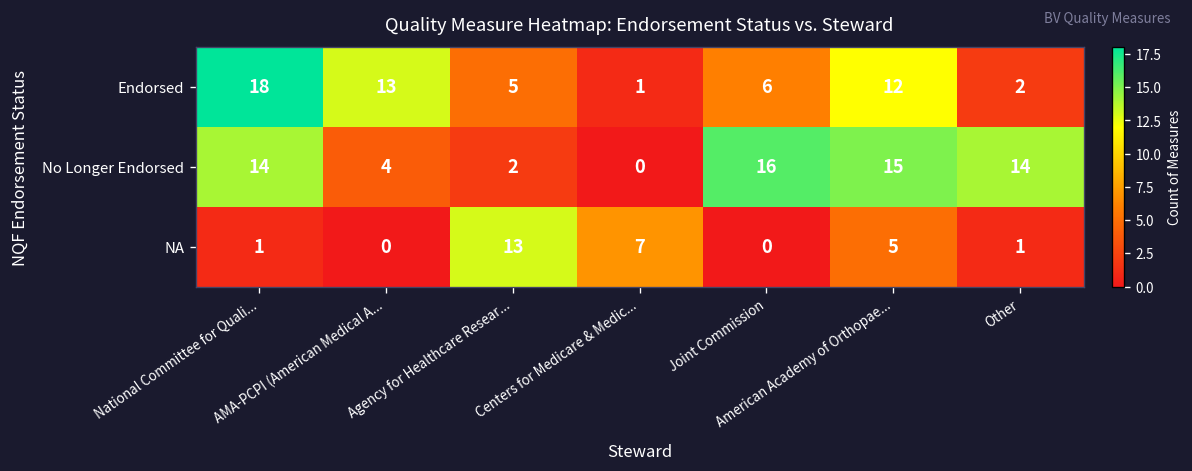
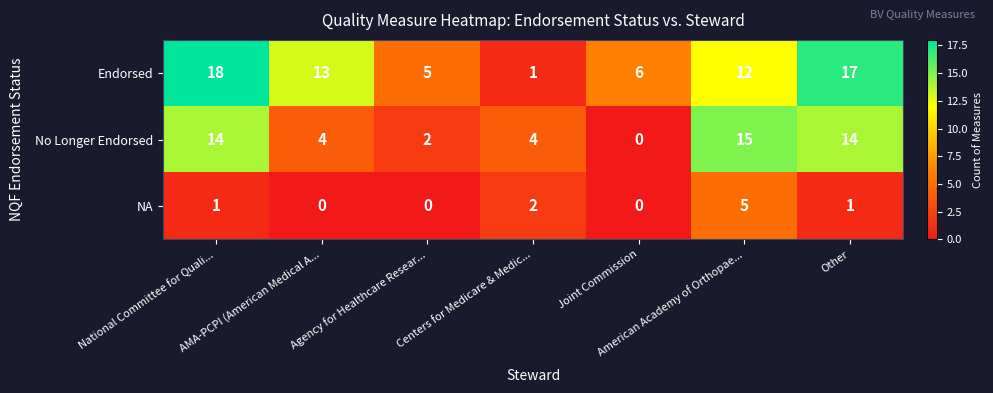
  {
    "Endorsed": {
      "National Committee for Quali...": 18,
      "AMA-PCPI (American Medical A...": 13,
      "Agency for Healthcare Resear...": 5,
      "Centers for Medicare & Medic...": 1,
      "Joint Commission": 6,
      "American Academy of Orthopae...": 12,
-     "Other": 2
+     "Other": 17
    },
    "No Longer Endorsed": {
      "National Committee for Quali...": 14,
      "AMA-PCPI (American Medical A...": 4,
      "Agency for Healthcare Resear...": 2,
-     "Centers for Medicare & Medic...": 0,
-     "Joint Commission": 16,
+     "Centers for Medicare & Medic...": 4,
+     "Joint Commission": 0,
      "American Academy of Orthopae...": 15,
      "Other": 14
    },
    "NA": {
      "National Committee for Quali...": 1,
      "AMA-PCPI (American Medical A...": 0,
-     "Agency for Healthcare Resear...": 13,
-     "Centers for Medicare & Medic...": 7,
+     "Agency for Healthcare Resear...": 0,
+     "Centers for Medicare & Medic...": 2,
      "Joint Commission": 0,
      "American Academy of Orthopae...": 5,
      "Other": 1
    }
  }
